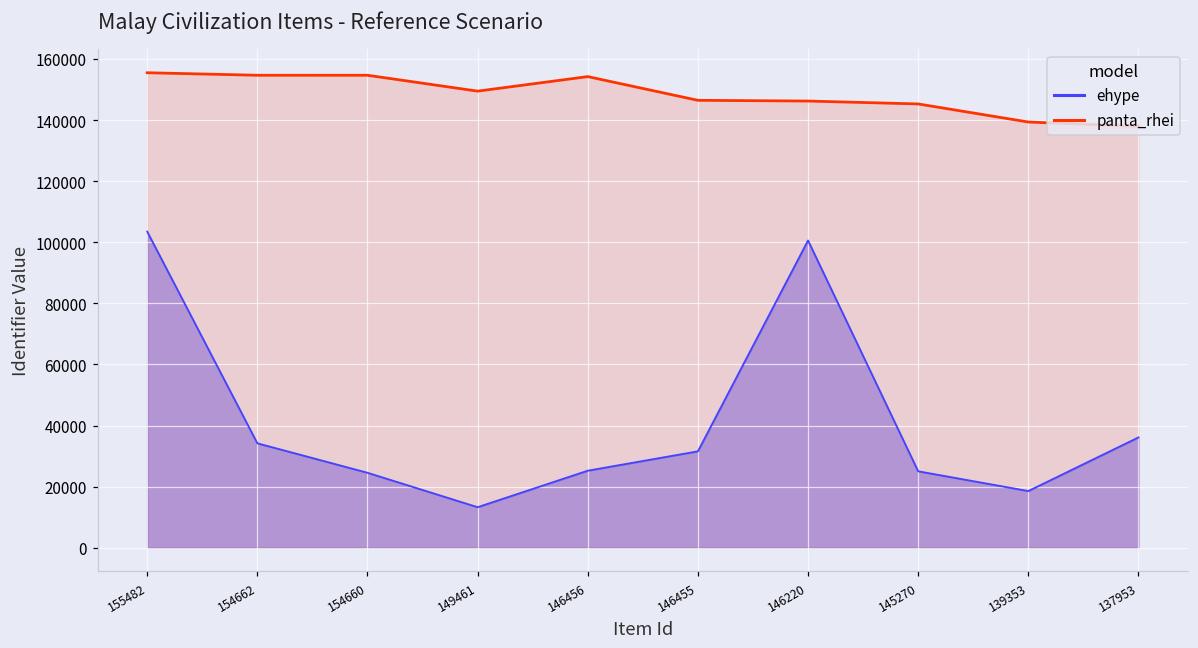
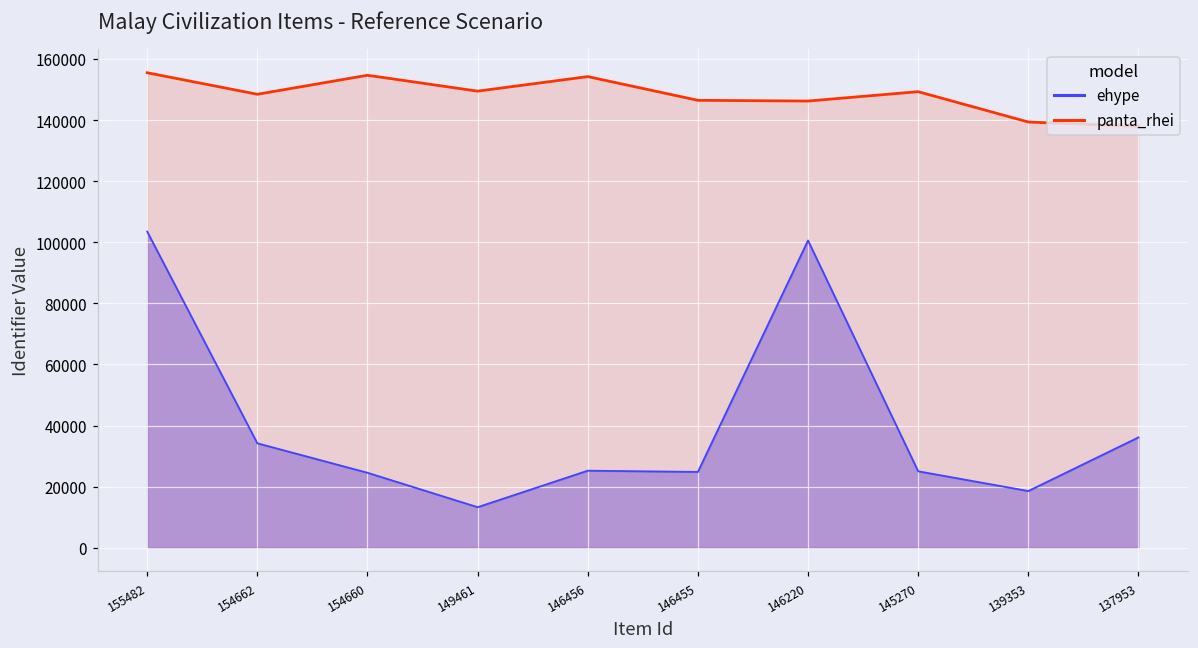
  {
    "ehype": {
      "155482": 103000,
      "154662": 34000,
      "154660": 25000,
      "149461": 13000,
      "146456": 25000,
-     "146455": 32000,
+     "146455": 25000,
      "146220": 101000,
      "145270": 25000,
      "139353": 19000,
      "137953": 36000
    },
    "panta_rhei": {
      "155482": 155000,
-     "154662": 155000,
+     "154662": 148000,
      "154660": 155000,
      "149461": 149000,
      "146456": 154000,
      "146455": 146000,
      "146220": 146000,
-     "145270": 145000,
+     "145270": 149000,
      "139353": 139000
    }
  }
